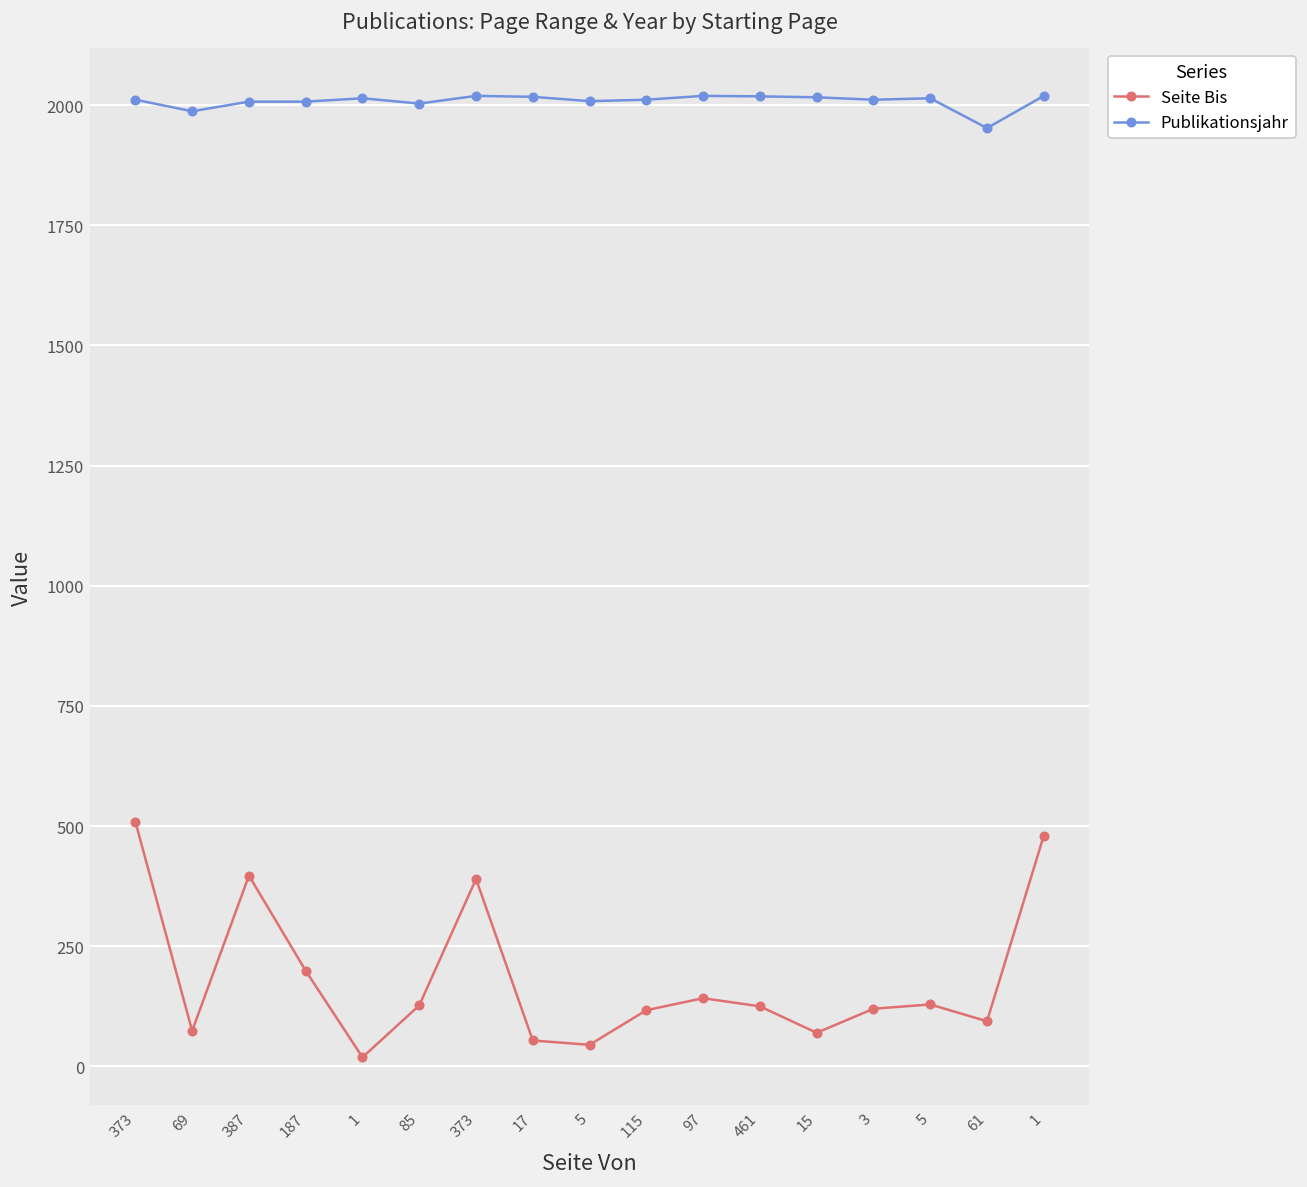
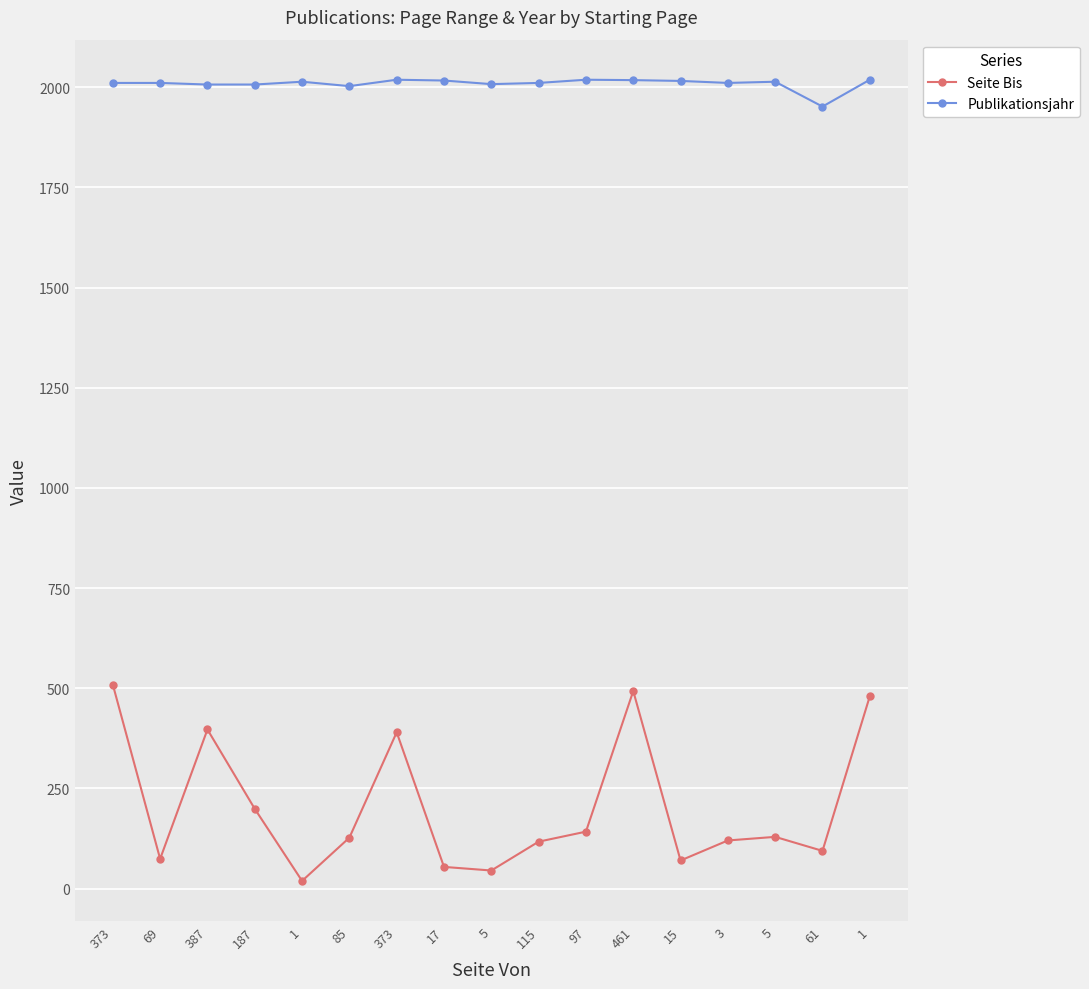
  {
    "Seite Bis": {
      "69": 70,
      "387": 400,
      "187": 200,
      "85": 130,
      "17": 50,
      "115": 120,
      "97": 140,
-     "461": 130,
+     "461": 490,
      "15": 70,
      "3": 120,
      "61": 90
    },
    "Publikationsjahr": {
-     "69": 1990,
+     "69": 2010,
      "387": 2010,
      "187": 2010,
      "85": 2000,
      "17": 2020,
      "115": 2010,
      "97": 2020,
      "461": 2020,
      "15": 2020,
      "3": 2010,
      "61": 1950
    }
  }
